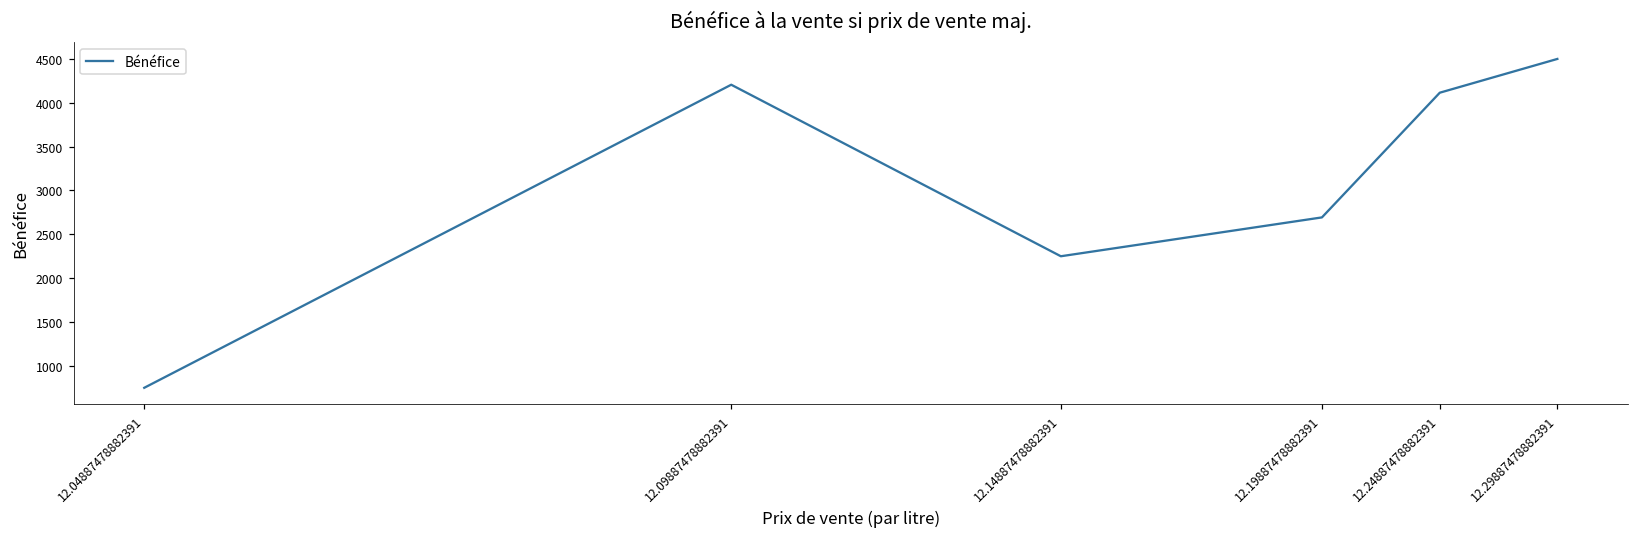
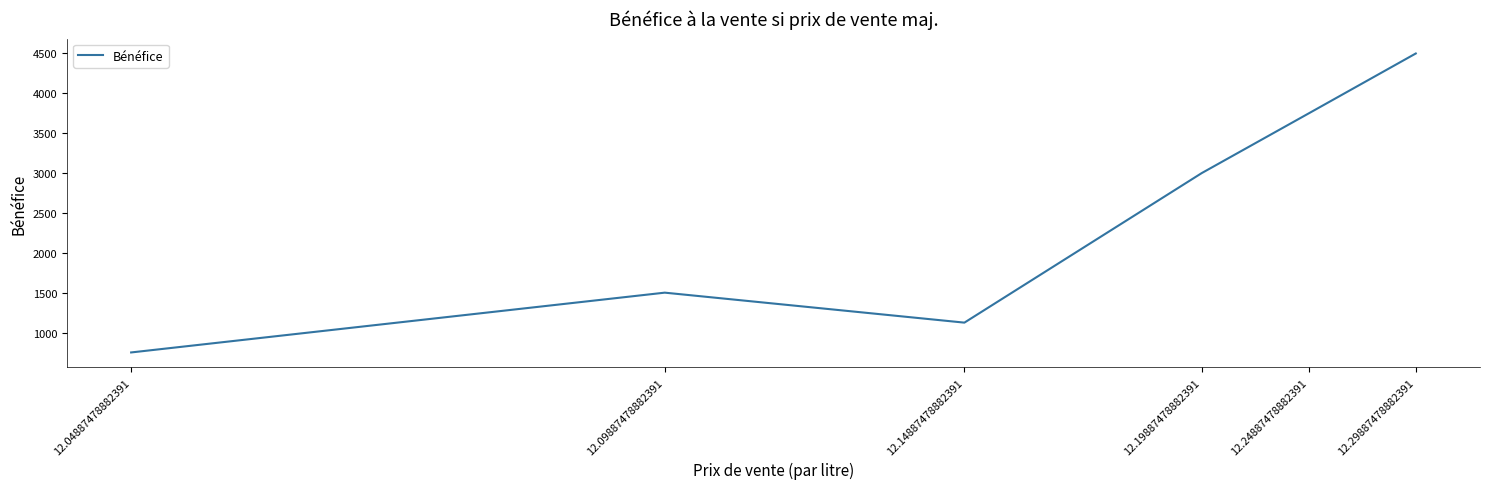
  {
    "12.04887478882391": 800,
-   "12.09887478882391": 4200,
-   "12.14887478882391": 2300,
-   "12.19887478882391": 2700,
-   "12.24887478882391": 4100,
+   "12.09887478882391": 1500,
+   "12.14887478882391": 1100,
+   "12.19887478882391": 3000,
+   "12.24887478882391": 3800,
    "12.29887478882391": 4500
  }
